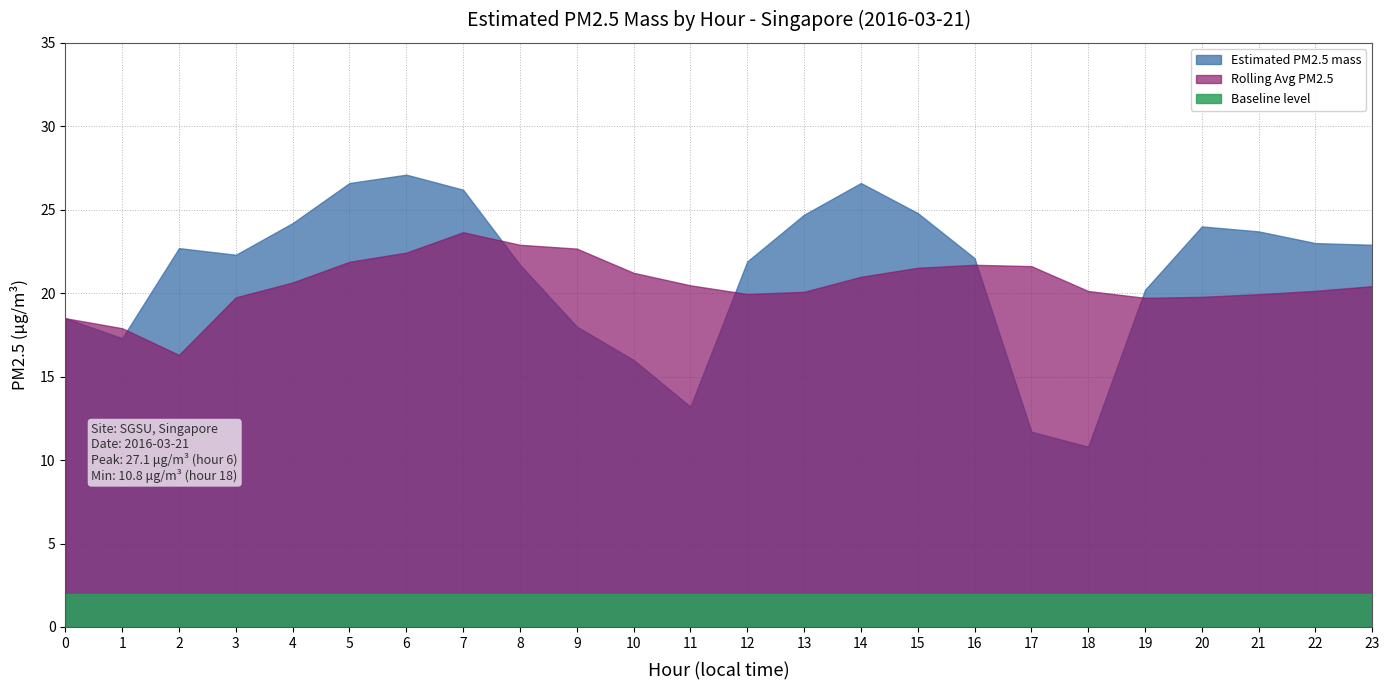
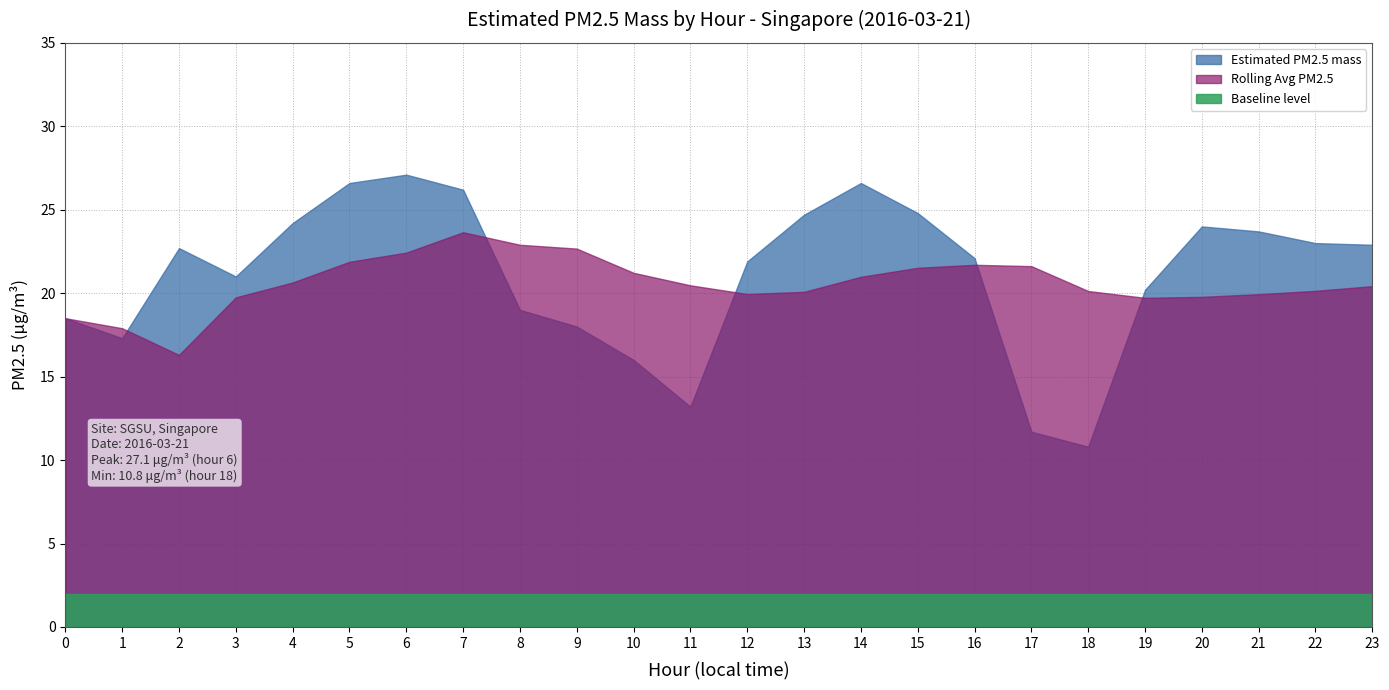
  {
    "Estimated PM2.5 mass": {
      "1": 17.3,
      "2": 22.7,
-     "3": 22.3,
+     "3": 21.0,
      "4": 24.2,
      "5": 26.6,
      "6": 27.1,
      "7": 26.2,
-     "8": 21.7,
+     "8": 19.0,
      "9": 18.0,
      "10": 16.0,
      "11": 13.2,
      "12": 21.9,
      "13": 24.7,
      "14": 26.6,
      "15": 24.8,
      "16": 22.1,
      "17": 11.7,
      "18": 10.8,
      "19": 20.2,
      "20": 24.0,
      "21": 23.7,
      "22": 23.0,
      "23": 22.9
    },
    "Rolling Avg PM2.5": {
      "1": 17.9,
      "2": 16.3,
      "3": 19.8,
      "4": 20.6,
      "5": 21.9,
      "6": 22.4,
      "7": 23.7,
      "8": 22.9,
      "9": 22.7,
      "10": 21.2,
      "11": 20.5,
      "12": 20.0,
      "13": 20.1,
      "14": 21.0,
      "15": 21.5,
      "16": 21.7,
      "17": 21.6,
      "18": 20.1,
      "19": 19.7,
      "20": 19.8,
      "21": 19.9,
      "22": 20.1,
      "23": 20.4
    },
    "Baseline level": {
      "0": 2.0,
      "1": 2.0,
      "2": 2.0,
      "3": 2.0,
      "4": 2.0,
      "5": 2.0,
      "6": 2.0,
      "7": 2.0,
      "8": 2.0,
      "9": 2.0,
      "10": 2.0,
      "11": 2.0,
      "12": 2.0,
      "13": 2.0,
      "14": 2.0,
      "15": 2.0,
      "16": 2.0,
      "17": 2.0,
      "18": 2.0,
      "19": 2.0,
      "20": 2.0,
      "21": 2.0,
      "22": 2.0,
      "23": 2.0
    }
  }
